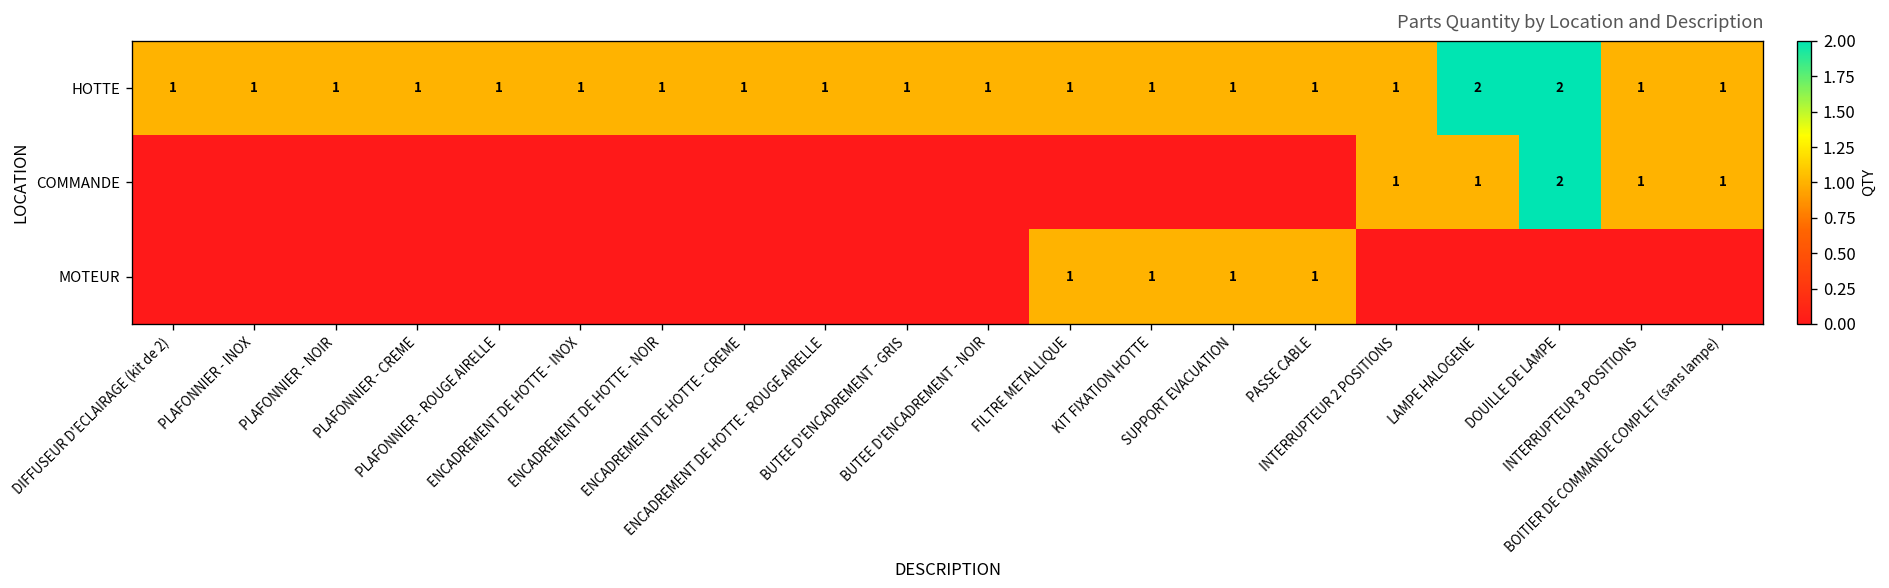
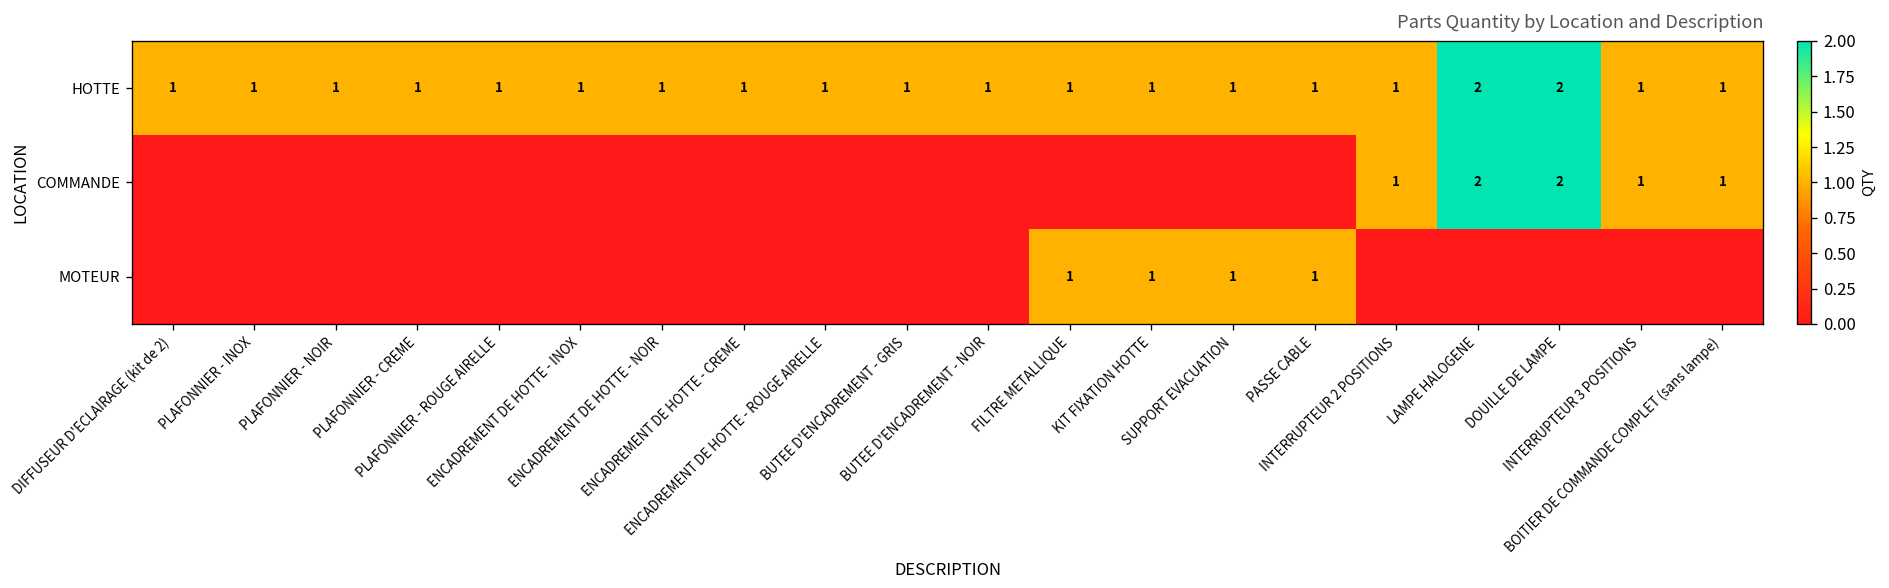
  {
    "HOTTE": {
      "DIFFUSEUR D'ECLAIRAGE (kit de 2)": 1,
      "PLAFONNIER - INOX": 1,
      "PLAFONNIER - NOIR": 1,
      "PLAFONNIER - CREME": 1,
      "PLAFONNIER - ROUGE AIRELLE": 1,
      "ENCADREMENT DE HOTTE - INOX": 1,
      "ENCADREMENT DE HOTTE - NOIR": 1,
      "ENCADREMENT DE HOTTE - CREME": 1,
      "ENCADREMENT DE HOTTE - ROUGE AIRELLE": 1,
      "BUTEE D'ENCADREMENT - GRIS": 1,
      "BUTEE D'ENCADREMENT - NOIR": 1,
      "FILTRE METALLIQUE": 1,
      "KIT FIXATION HOTTE": 1,
      "SUPPORT EVACUATION": 1,
      "PASSE CABLE": 1,
      "INTERRUPTEUR 2 POSITIONS": 1,
      "LAMPE HALOGENE": 2,
      "DOUILLE DE LAMPE": 2,
      "INTERRUPTEUR 3 POSITIONS": 1,
      "BOITIER DE COMMANDE COMPLET (sans lampe)": 1
    },
    "COMMANDE": {
      "INTERRUPTEUR 2 POSITIONS": 1,
-     "LAMPE HALOGENE": 1,
+     "LAMPE HALOGENE": 2,
      "DOUILLE DE LAMPE": 2,
      "INTERRUPTEUR 3 POSITIONS": 1,
      "BOITIER DE COMMANDE COMPLET (sans lampe)": 1
    },
    "MOTEUR": {
      "FILTRE METALLIQUE": 1,
      "KIT FIXATION HOTTE": 1,
      "SUPPORT EVACUATION": 1,
      "PASSE CABLE": 1
    }
  }
